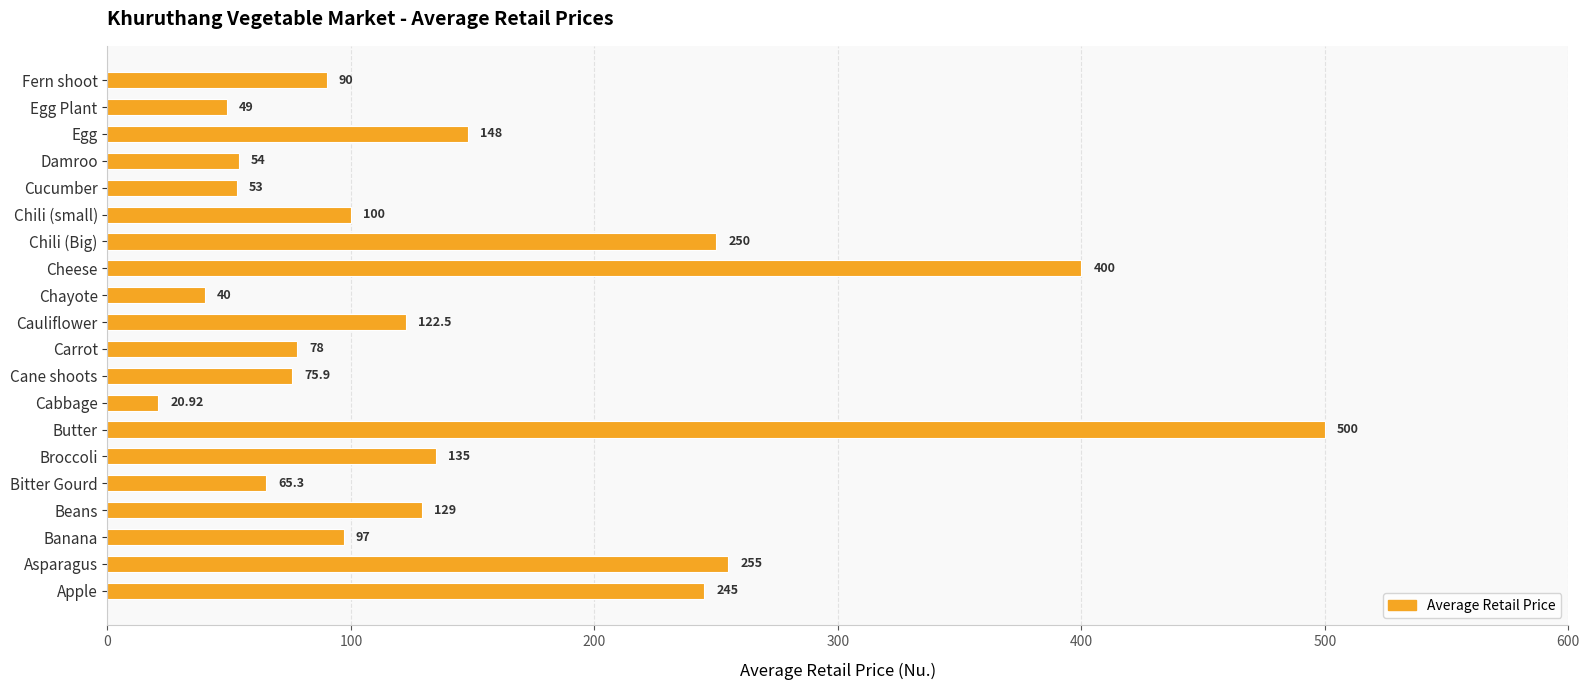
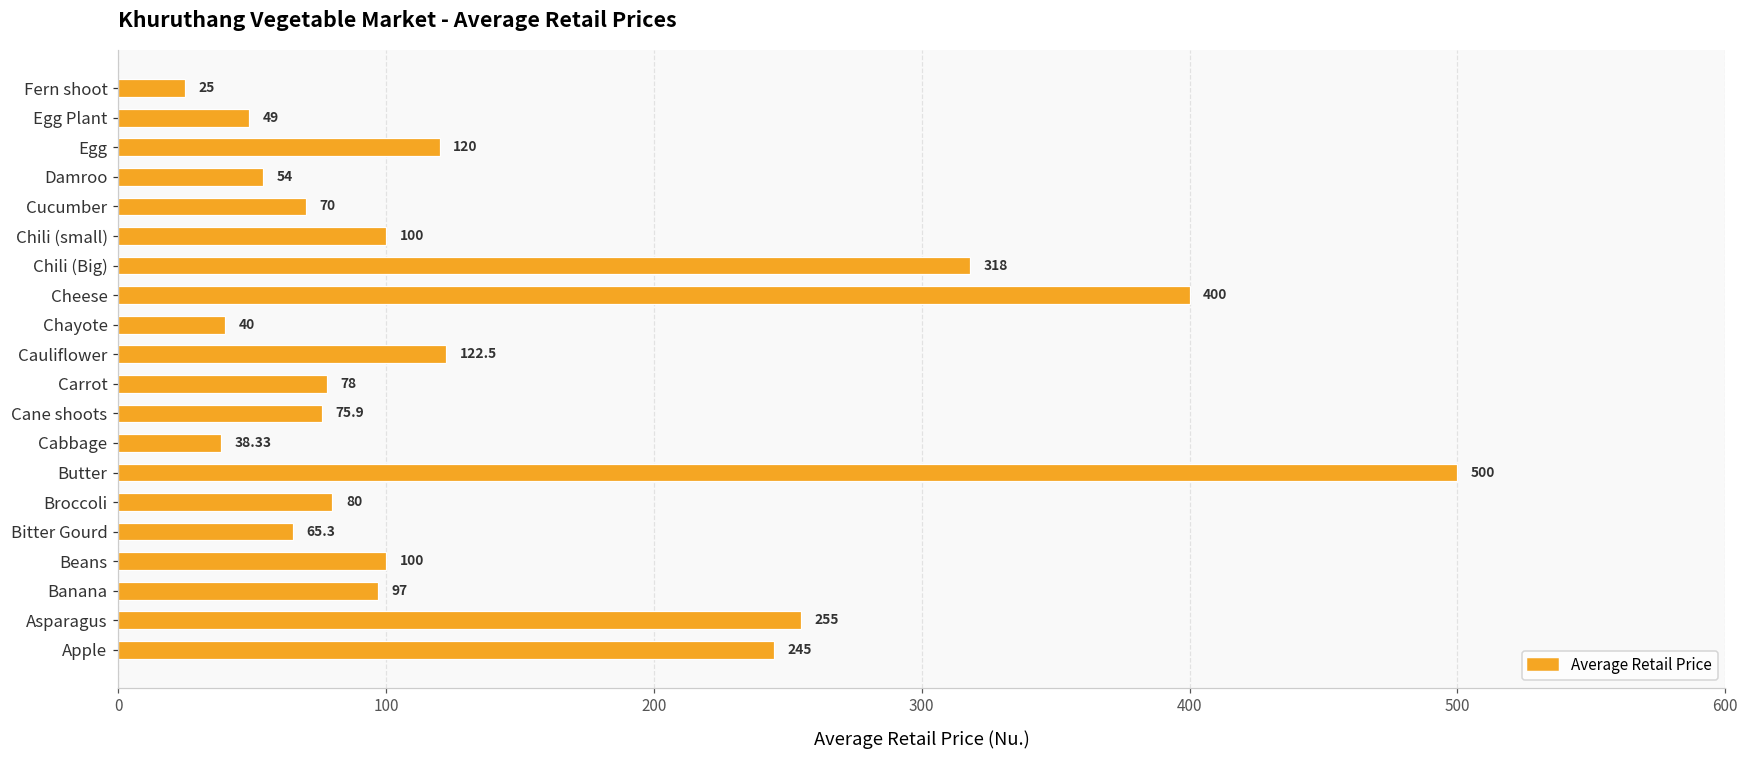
  {
-   "Fern shoot": 90,
+   "Fern shoot": 25,
    "Egg Plant": 49,
-   "Egg": 148,
+   "Egg": 120,
    "Damroo": 54,
-   "Cucumber": 53,
+   "Cucumber": 70,
    "Chili (small)": 100,
-   "Chili (Big)": 250,
+   "Chili (Big)": 318,
    "Cheese": 400,
    "Chayote": 40,
    "Cauliflower": 122.5,
    "Carrot": 78,
    "Cane shoots": 75.9,
-   "Cabbage": 20.92,
+   "Cabbage": 38.33,
    "Butter": 500,
-   "Broccoli": 135,
+   "Broccoli": 80,
    "Bitter Gourd": 65.3,
-   "Beans": 129,
+   "Beans": 100,
    "Banana": 97,
    "Asparagus": 255,
    "Apple": 245
  }
